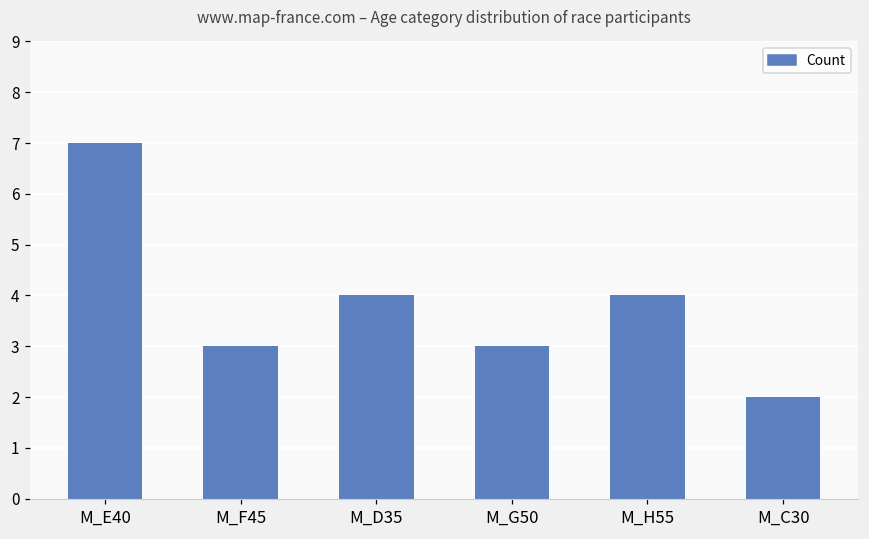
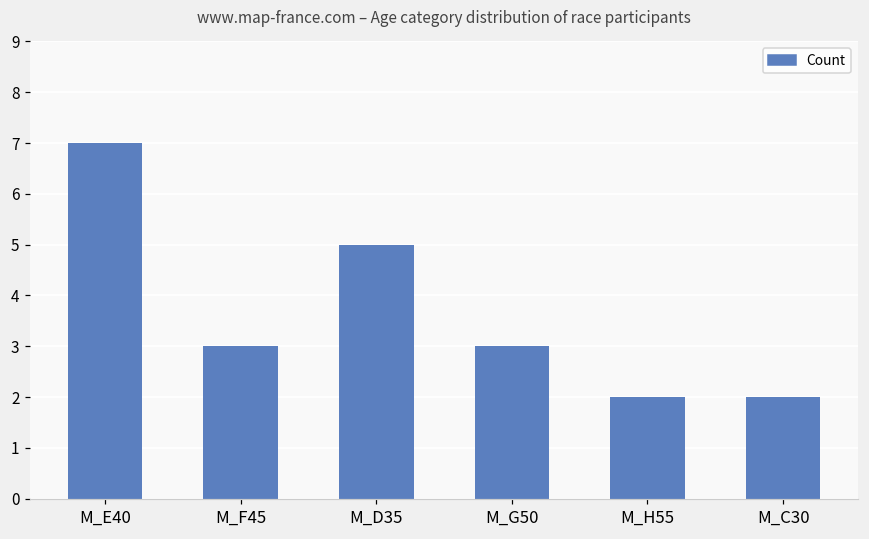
  {
    "M_E40": 7,
    "M_F45": 3,
-   "M_D35": 4,
+   "M_D35": 5,
    "M_G50": 3,
-   "M_H55": 4,
+   "M_H55": 2,
    "M_C30": 2
  }
